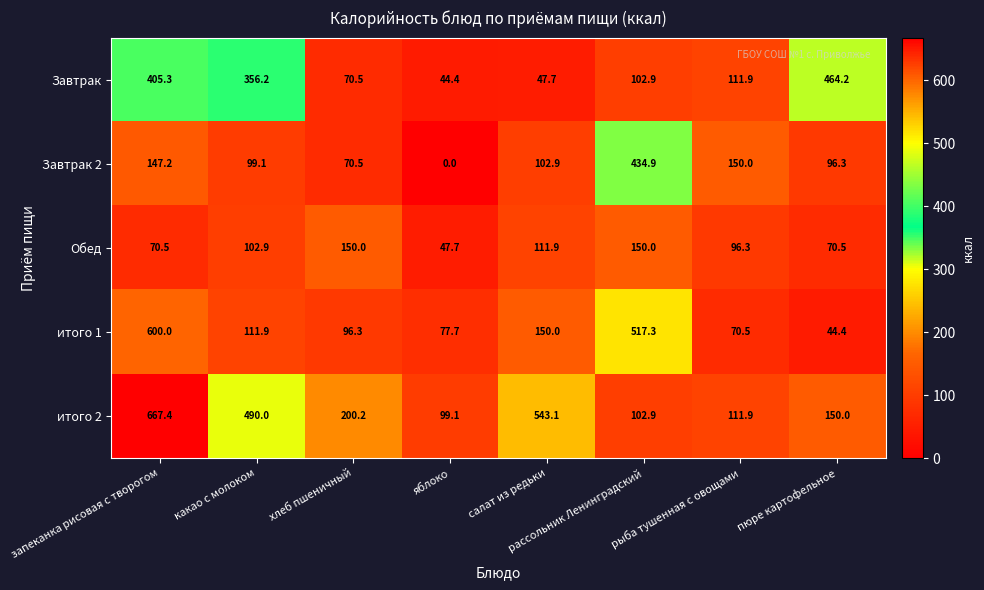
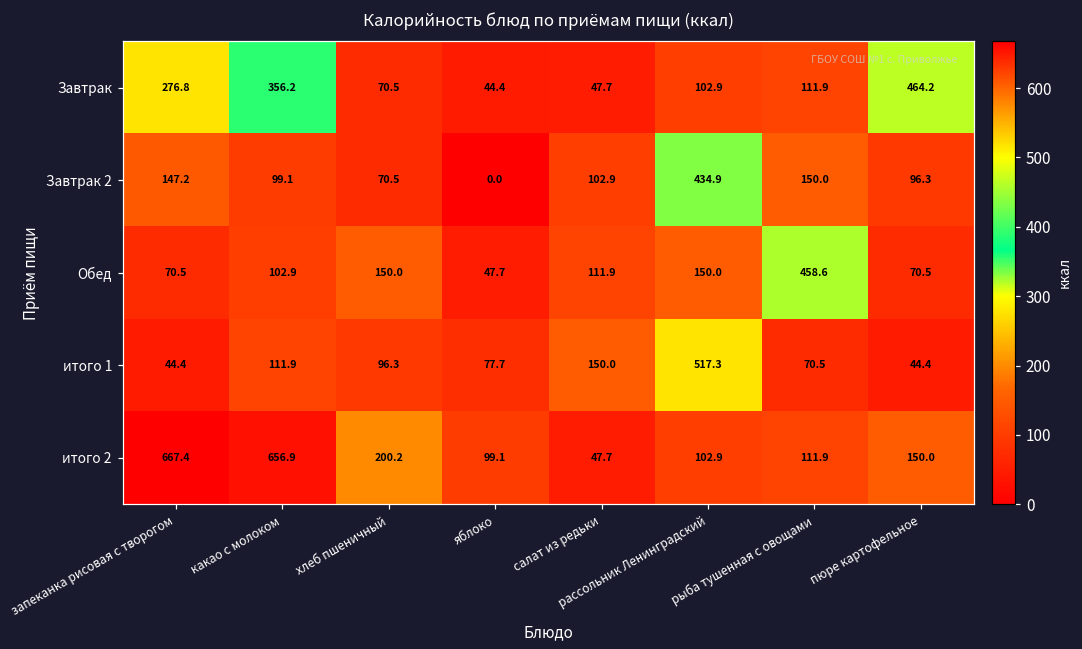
  {
    "Завтрак": {
-     "запеканка рисовая с творогом": 405.3,
+     "запеканка рисовая с творогом": 276.8,
      "какао с молоком": 356.2,
      "хлеб пшеничный": 70.5,
      "яблоко": 44.4,
      "салат из редьки": 47.7,
      "рассольник Ленинградский": 102.9,
      "рыба тушенная с овощами": 111.9
    },
    "Завтрак 2": {
      "запеканка рисовая с творогом": 147.2,
      "какао с молоком": 99.1,
      "хлеб пшеничный": 70.5,
      "яблоко": 0.0,
      "салат из редьки": 102.9,
      "рассольник Ленинградский": 434.9,
      "рыба тушенная с овощами": 150.0,
      "пюре картофельное": 96.3
    },
    "Обед": {
      "запеканка рисовая с творогом": 70.5,
      "какао с молоком": 102.9,
      "хлеб пшеничный": 150.0,
      "яблоко": 47.7,
      "салат из редьки": 111.9,
      "рассольник Ленинградский": 150.0,
-     "рыба тушенная с овощами": 96.3,
+     "рыба тушенная с овощами": 458.6,
      "пюре картофельное": 70.5
    },
    "итого 1": {
-     "запеканка рисовая с творогом": 600.0,
+     "запеканка рисовая с творогом": 44.4,
      "какао с молоком": 111.9,
      "хлеб пшеничный": 96.3,
      "яблоко": 77.7,
      "салат из редьки": 150.0,
      "рассольник Ленинградский": 517.3,
      "рыба тушенная с овощами": 70.5,
      "пюре картофельное": 44.4
    },
    "итого 2": {
      "запеканка рисовая с творогом": 667.4,
-     "какао с молоком": 490.0,
+     "какао с молоком": 656.9,
      "хлеб пшеничный": 200.2,
      "яблоко": 99.1,
-     "салат из редьки": 543.1,
+     "салат из редьки": 47.7,
      "рассольник Ленинградский": 102.9,
      "рыба тушенная с овощами": 111.9,
      "пюре картофельное": 150.0
    }
  }
